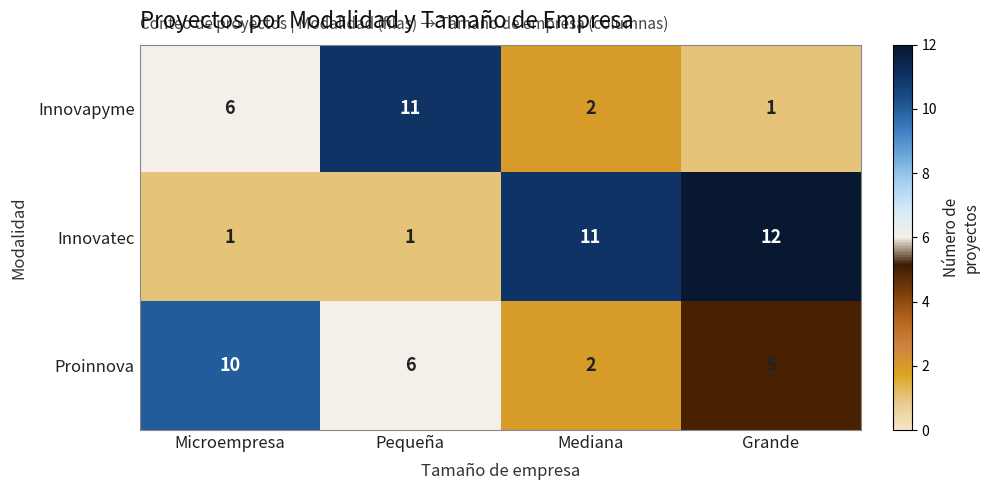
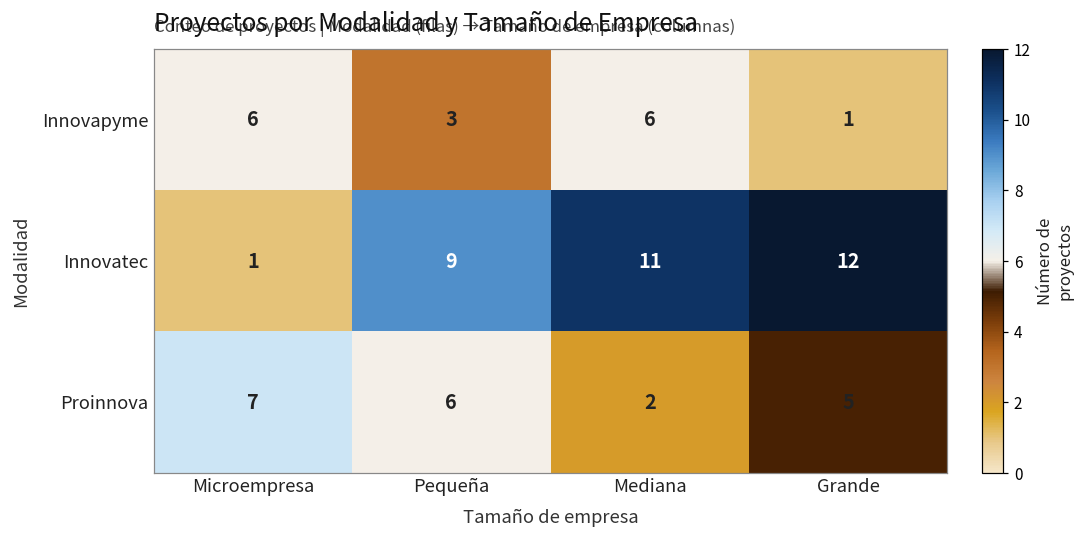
  {
    "Innovapyme": {
      "Microempresa": 6,
-     "Pequeña": 11,
-     "Mediana": 2,
+     "Pequeña": 3,
+     "Mediana": 6,
      "Grande": 1
    },
    "Innovatec": {
      "Microempresa": 1,
-     "Pequeña": 1,
+     "Pequeña": 9,
      "Mediana": 11,
      "Grande": 12
    },
    "Proinnova": {
-     "Microempresa": 10,
+     "Microempresa": 7,
      "Pequeña": 6,
      "Mediana": 2
    }
  }
